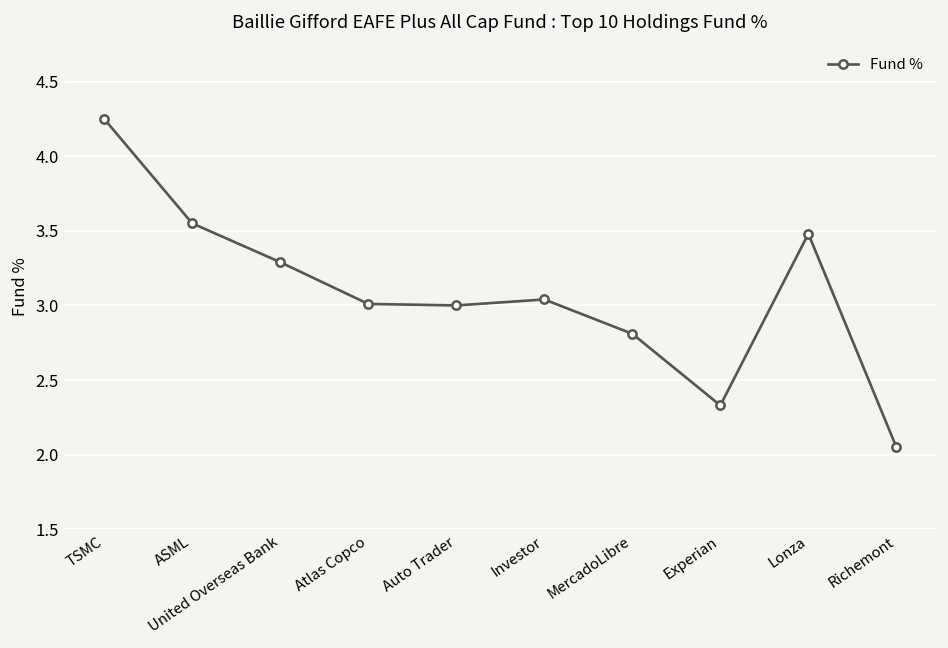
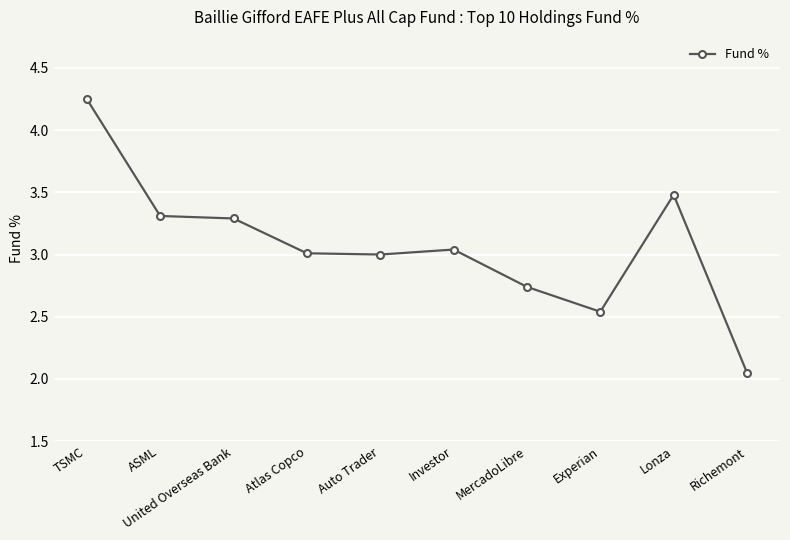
  {
    "TSMC": 4.25,
-   "ASML": 3.55,
+   "ASML": 3.31,
    "United Overseas Bank": 3.29,
    "Atlas Copco": 3.01,
    "Auto Trader": 3.00,
    "Investor": 3.04,
-   "MercadoLibre": 2.81,
-   "Experian": 2.33,
+   "MercadoLibre": 2.74,
+   "Experian": 2.54,
    "Lonza": 3.48,
    "Richemont": 2.05
  }
